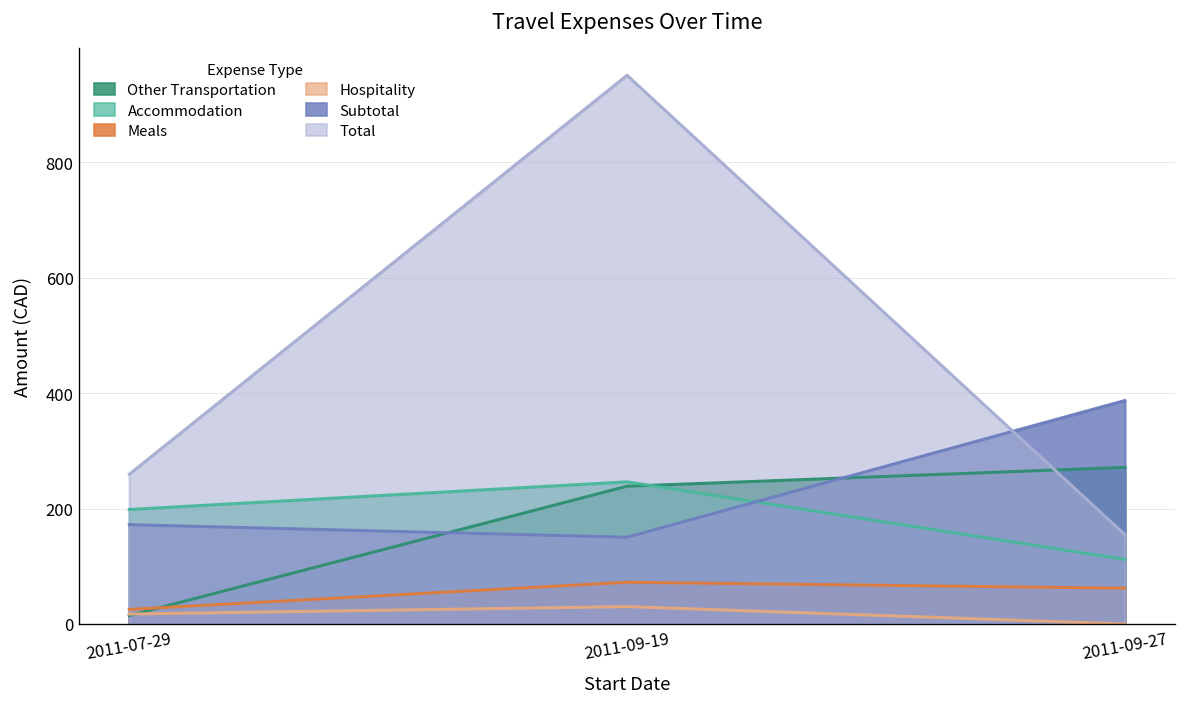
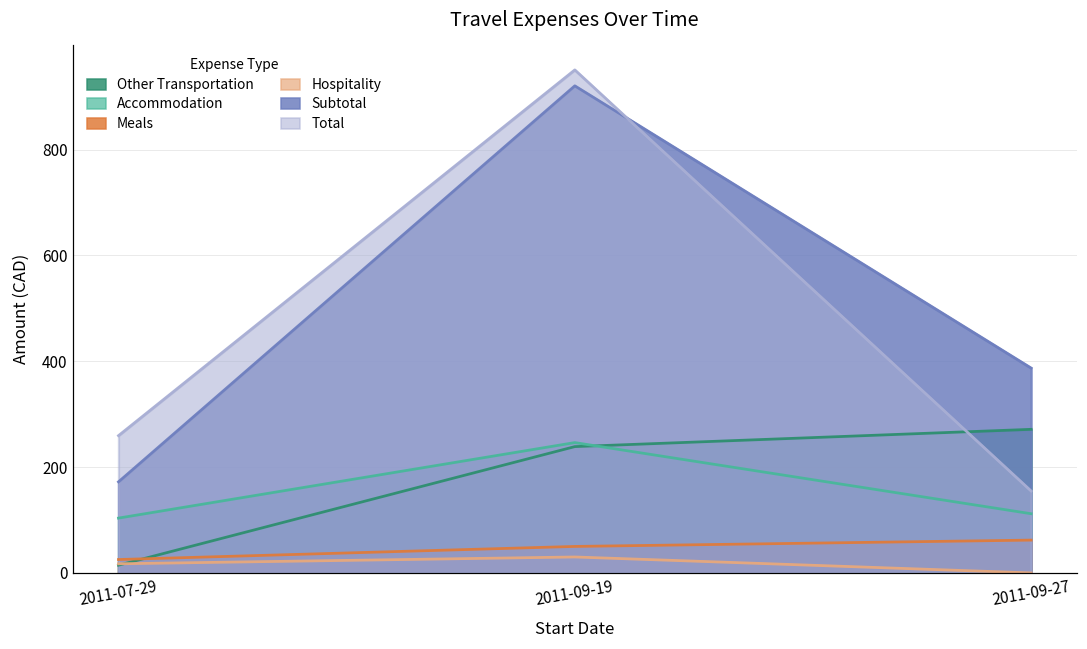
  {
    "Other Transportation": {
      "2011-09-19": 240,
      "2011-09-27": 270
    },
    "Accommodation": {
-     "2011-07-29": 200,
+     "2011-07-29": 100,
      "2011-09-19": 250,
      "2011-09-27": 110
    },
    "Meals": {
      "2011-07-29": 30,
-     "2011-09-19": 70,
+     "2011-09-19": 50,
      "2011-09-27": 60
    },
    "Hospitality": {
      "2011-09-19": 30,
      "2011-09-27": 0
    },
    "Subtotal": {
      "2011-07-29": 170,
-     "2011-09-19": 150,
+     "2011-09-19": 920,
      "2011-09-27": 390
    },
    "Total": {
      "2011-07-29": 260,
      "2011-09-19": 950,
      "2011-09-27": 150
    }
  }
